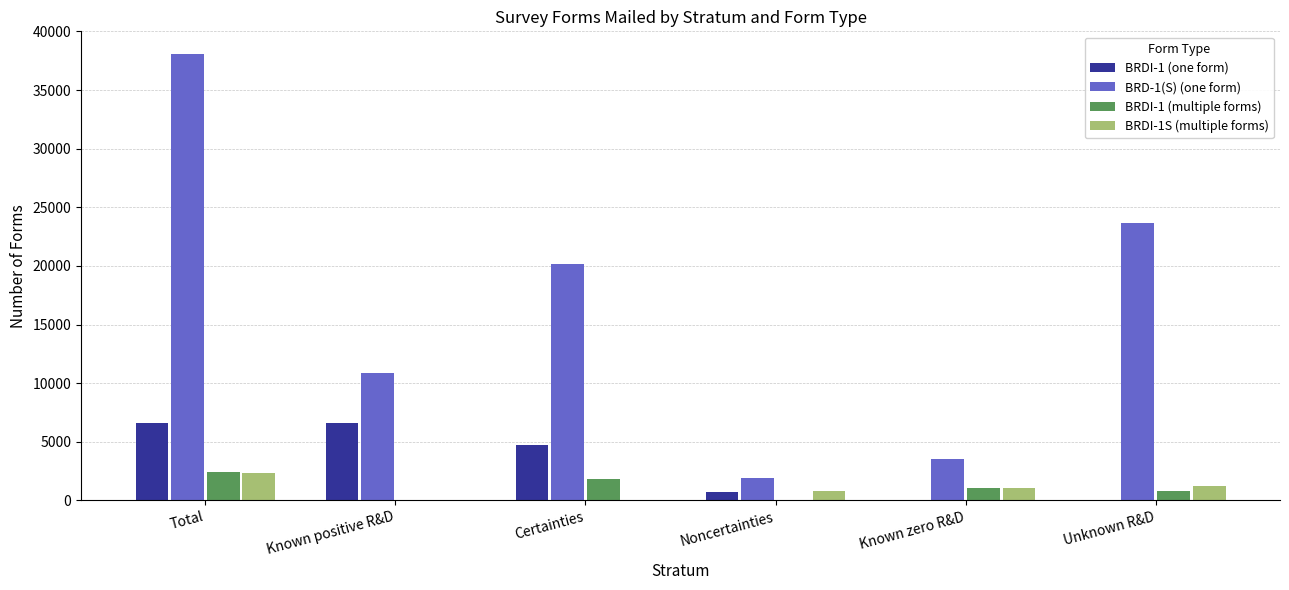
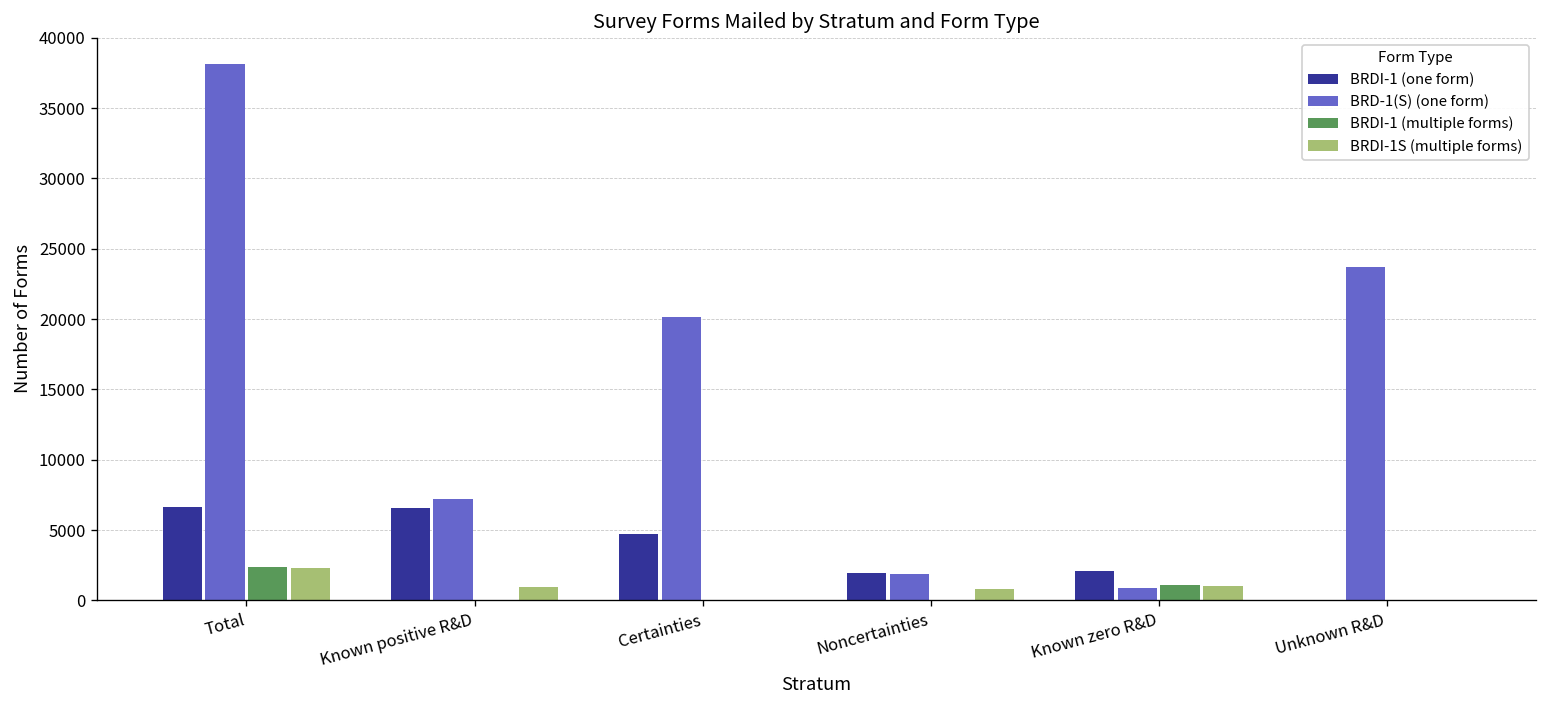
  {
    "BRDI-1 (one form)": {
      "Total": 6600,
      "Known positive R&D": 6600,
      "Certainties": 4700,
-     "Noncertainties": 700,
-     "Known zero R&D": 0
+     "Noncertainties": 2000,
+     "Known zero R&D": 2100
    },
    "BRD-1(S) (one form)": {
      "Total": 38100,
-     "Known positive R&D": 10900,
+     "Known positive R&D": 7200,
      "Certainties": 20200,
      "Noncertainties": 1900,
-     "Known zero R&D": 3500,
+     "Known zero R&D": 900,
      "Unknown R&D": 23700
    },
    "BRDI-1 (multiple forms)": {
      "Total": 2400,
-     "Certainties": 1900,
+     "Certainties": 0,
      "Known zero R&D": 1100,
-     "Unknown R&D": 800
+     "Unknown R&D": 0
    },
    "BRDI-1S (multiple forms)": {
      "Total": 2300,
-     "Known positive R&D": 0,
+     "Known positive R&D": 900,
      "Noncertainties": 800,
      "Known zero R&D": 1100,
-     "Unknown R&D": 1200
+     "Unknown R&D": 0
    }
  }
